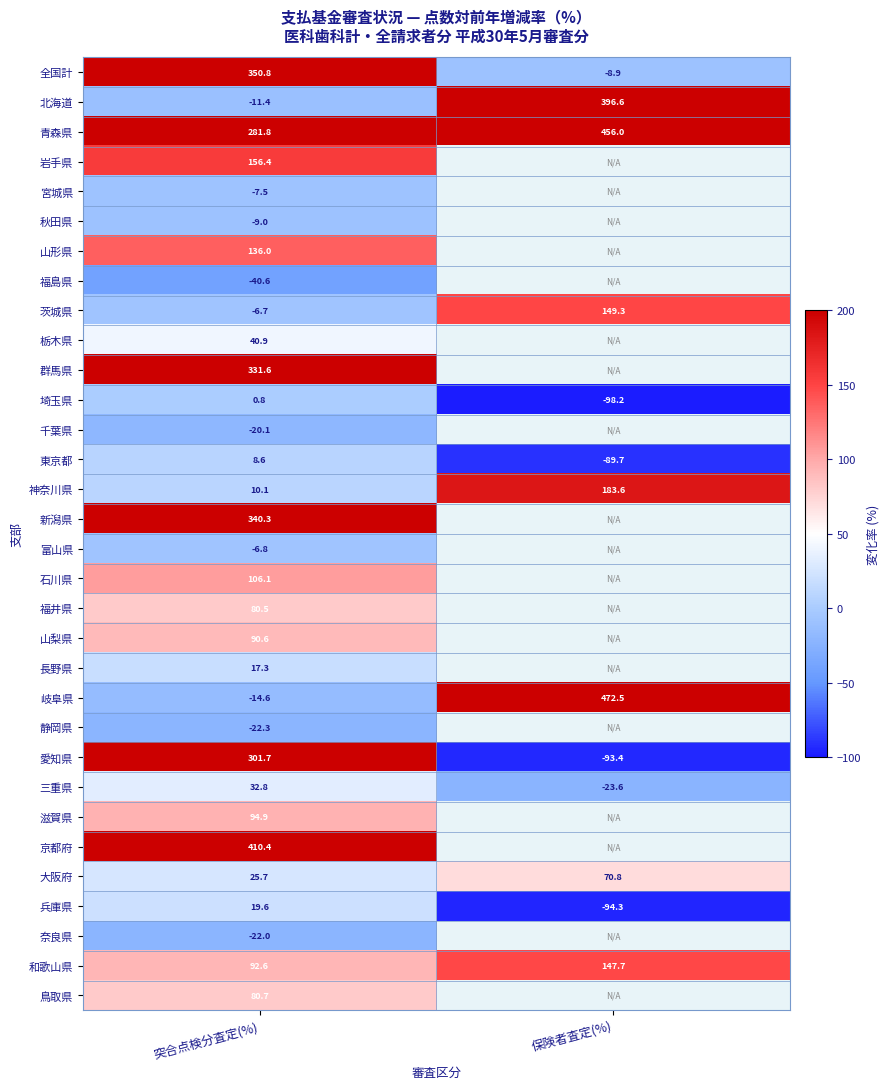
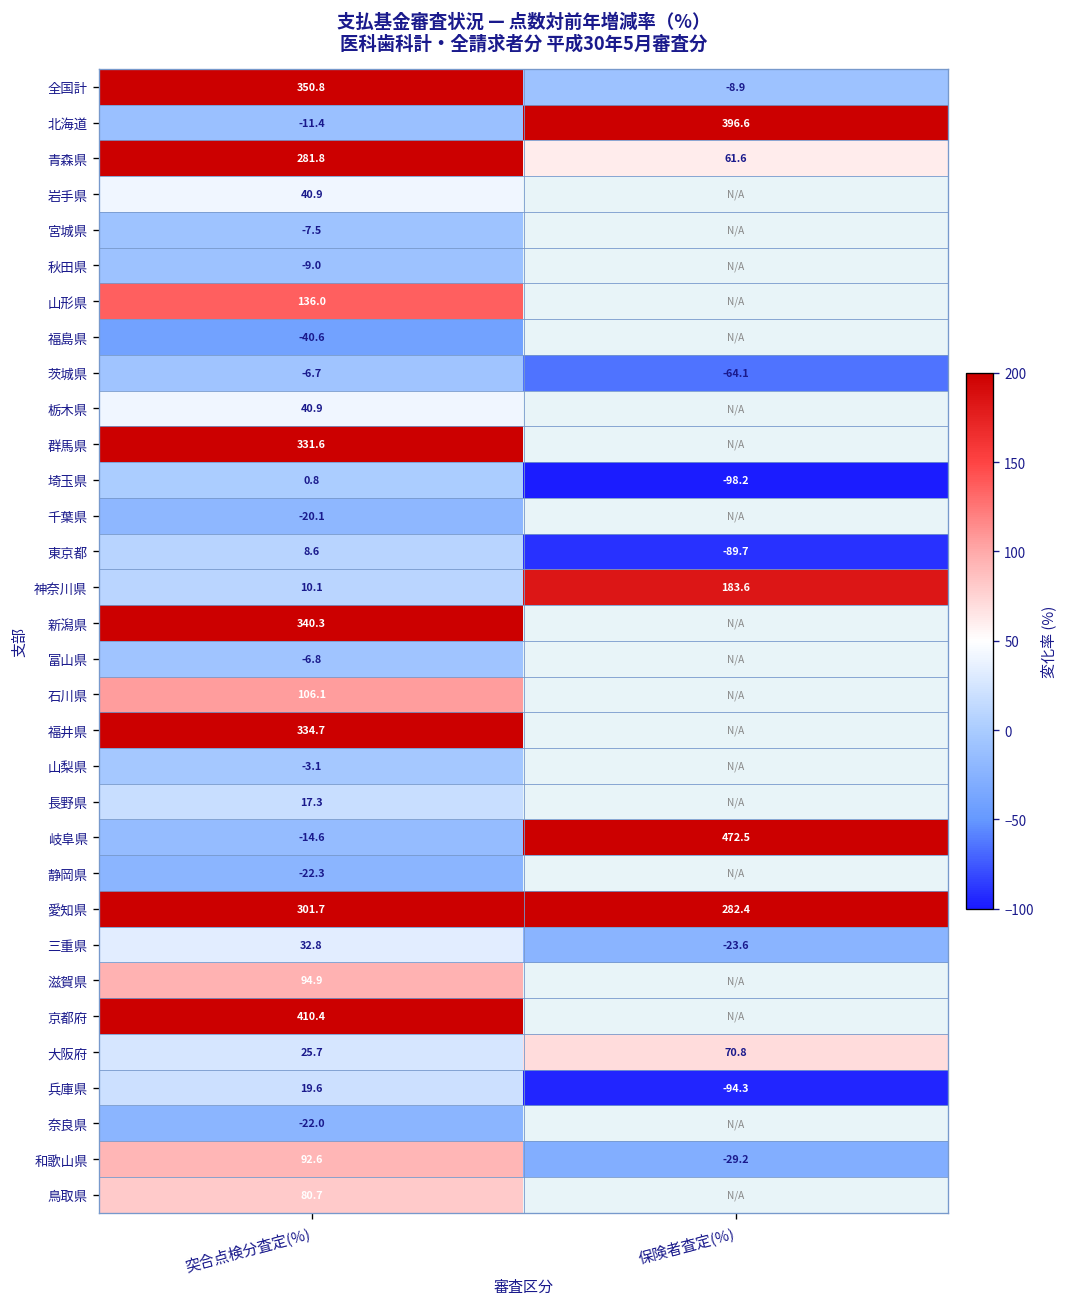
  {
    "全国計": {
      "突合点検分査定(%)": 350.8,
      "保険者査定(%)": -8.9
    },
    "北海道": {
      "突合点検分査定(%)": -11.4,
      "保険者査定(%)": 396.6
    },
    "青森県": {
      "突合点検分査定(%)": 281.8,
-     "保険者査定(%)": 456.0
+     "保険者査定(%)": 61.6
    },
    "岩手県": {
-     "突合点検分査定(%)": 156.4
+     "突合点検分査定(%)": 40.9
    },
    "宮城県": {
      "突合点検分査定(%)": -7.5
    },
    "秋田県": {
      "突合点検分査定(%)": -9.0
    },
    "山形県": {
      "突合点検分査定(%)": 136.0
    },
    "福島県": {
      "突合点検分査定(%)": -40.6
    },
    "茨城県": {
      "突合点検分査定(%)": -6.7,
-     "保険者査定(%)": 149.3
+     "保険者査定(%)": -64.1
    },
    "栃木県": {
      "突合点検分査定(%)": 40.9
    },
    "群馬県": {
      "突合点検分査定(%)": 331.6
    },
    "埼玉県": {
      "突合点検分査定(%)": 0.8,
      "保険者査定(%)": -98.2
    },
    "千葉県": {
      "突合点検分査定(%)": -20.1
    },
    "東京都": {
      "突合点検分査定(%)": 8.6,
      "保険者査定(%)": -89.7
    },
    "神奈川県": {
      "突合点検分査定(%)": 10.1,
      "保険者査定(%)": 183.6
    },
    "新潟県": {
      "突合点検分査定(%)": 340.3
    },
    "富山県": {
      "突合点検分査定(%)": -6.8
    },
    "石川県": {
      "突合点検分査定(%)": 106.1
    },
    "福井県": {
-     "突合点検分査定(%)": 80.5
+     "突合点検分査定(%)": 334.7
    },
    "山梨県": {
-     "突合点検分査定(%)": 90.6
+     "突合点検分査定(%)": -3.1
    },
    "長野県": {
      "突合点検分査定(%)": 17.3
    },
    "岐阜県": {
      "突合点検分査定(%)": -14.6,
      "保険者査定(%)": 472.5
    },
    "静岡県": {
      "突合点検分査定(%)": -22.3
    },
    "愛知県": {
      "突合点検分査定(%)": 301.7,
-     "保険者査定(%)": -93.4
+     "保険者査定(%)": 282.4
    },
    "三重県": {
      "突合点検分査定(%)": 32.8,
      "保険者査定(%)": -23.6
    },
    "滋賀県": {
      "突合点検分査定(%)": 94.9
    },
    "京都府": {
      "突合点検分査定(%)": 410.4
    },
    "大阪府": {
      "突合点検分査定(%)": 25.7,
      "保険者査定(%)": 70.8
    },
    "兵庫県": {
      "突合点検分査定(%)": 19.6,
      "保険者査定(%)": -94.3
    },
    "奈良県": {
      "突合点検分査定(%)": -22.0
    },
    "和歌山県": {
      "突合点検分査定(%)": 92.6,
-     "保険者査定(%)": 147.7
+     "保険者査定(%)": -29.2
    },
    "鳥取県": {
      "突合点検分査定(%)": 80.7
    }
  }
